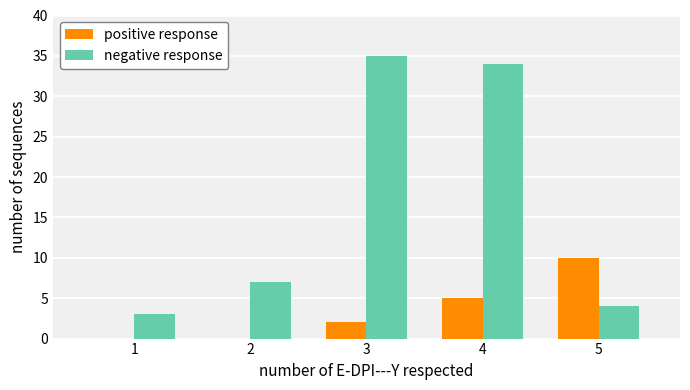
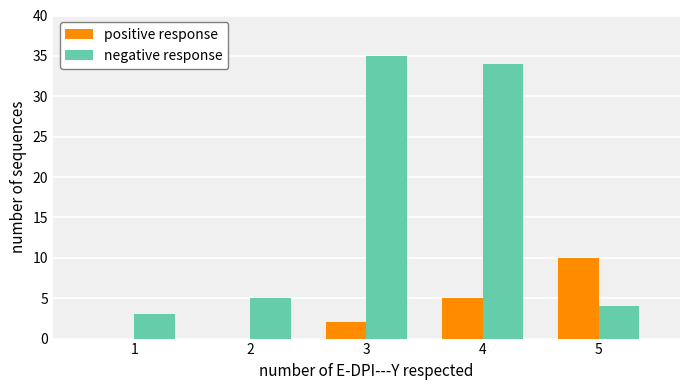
  {
    "positive response": {
      "1": 0,
      "2": 0,
      "3": 2,
      "4": 5,
      "5": 10
    },
    "negative response": {
      "1": 3,
-     "2": 7,
+     "2": 5,
      "3": 35,
      "4": 34,
      "5": 4
    }
  }
